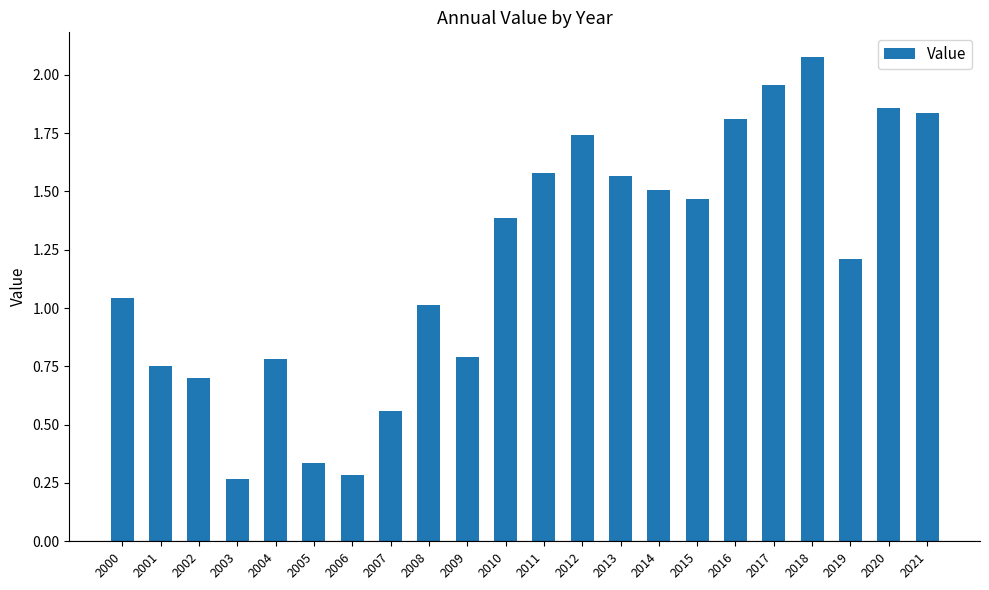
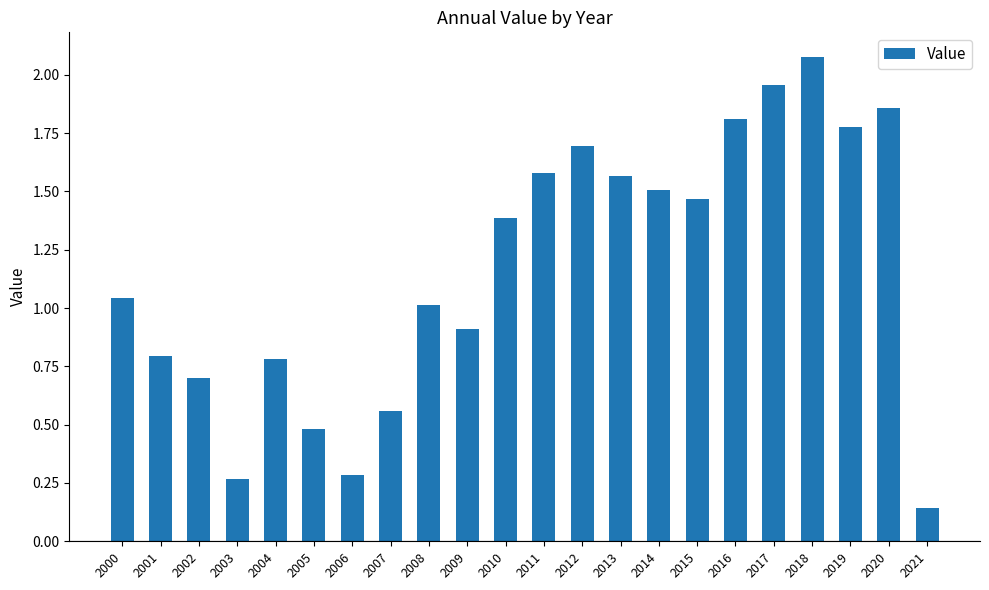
  {
    "2000": 1.04,
-   "2001": 0.75,
+   "2001": 0.80,
    "2002": 0.70,
    "2003": 0.27,
    "2004": 0.78,
-   "2005": 0.34,
+   "2005": 0.48,
    "2006": 0.28,
    "2007": 0.56,
    "2008": 1.01,
-   "2009": 0.79,
+   "2009": 0.91,
    "2010": 1.38,
    "2011": 1.58,
-   "2012": 1.74,
+   "2012": 1.69,
    "2013": 1.56,
    "2014": 1.50,
    "2015": 1.47,
    "2016": 1.81,
    "2017": 1.96,
    "2018": 2.08,
-   "2019": 1.21,
+   "2019": 1.78,
    "2020": 1.86,
-   "2021": 1.84
+   "2021": 0.14
  }
